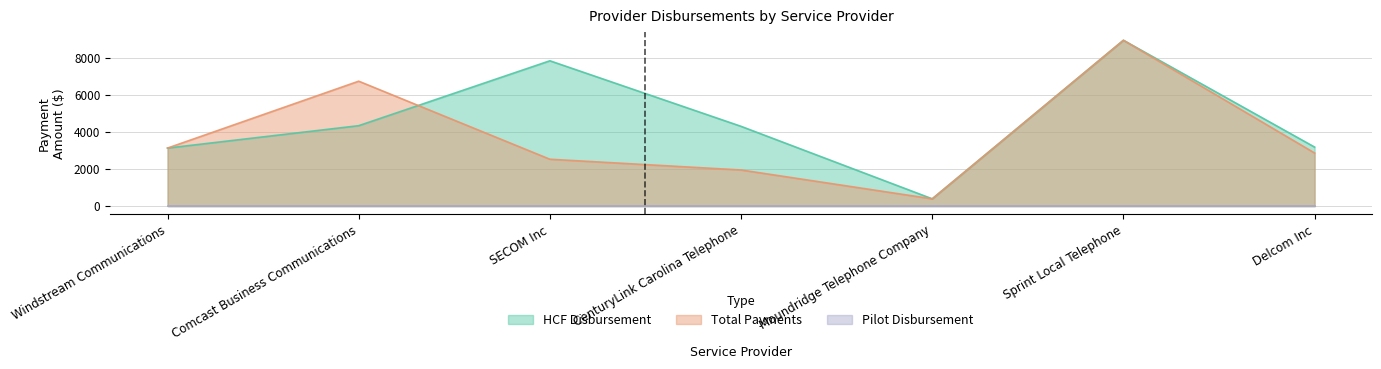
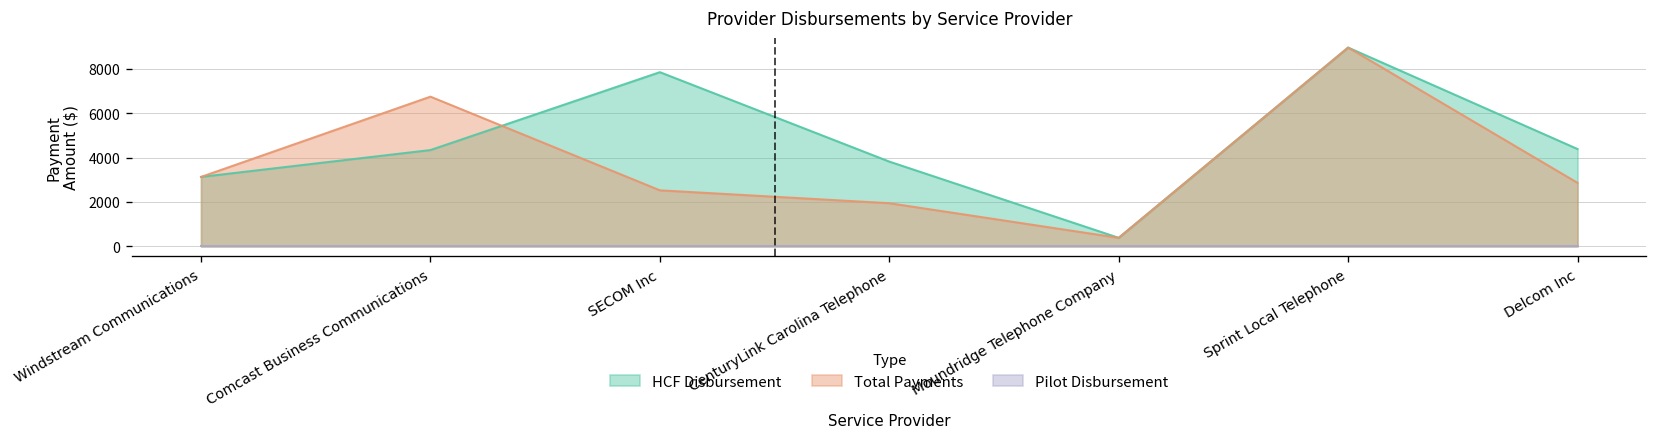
  {
    "Pilot Disbursement": {
      "Windstream Communications": 0,
      "Comcast Business Communications": 0,
      "SECOM Inc": 0,
      "CenturyLink Carolina Telephone": 0,
      "Moundridge Telephone Company": 0,
      "Sprint Local Telephone": 0,
      "Delcom Inc": 0
    },
    "HCF Disbursement": {
      "Comcast Business Communications": 4300,
      "SECOM Inc": 7800,
-     "CenturyLink Carolina Telephone": 4300,
-     "Delcom Inc": 3200
+     "CenturyLink Carolina Telephone": 3800,
+     "Delcom Inc": 4400
    },
    "Total Payments": {
      "Comcast Business Communications": 6700,
      "SECOM Inc": 2500,
      "CenturyLink Carolina Telephone": 1900,
      "Delcom Inc": 2900
    }
  }
